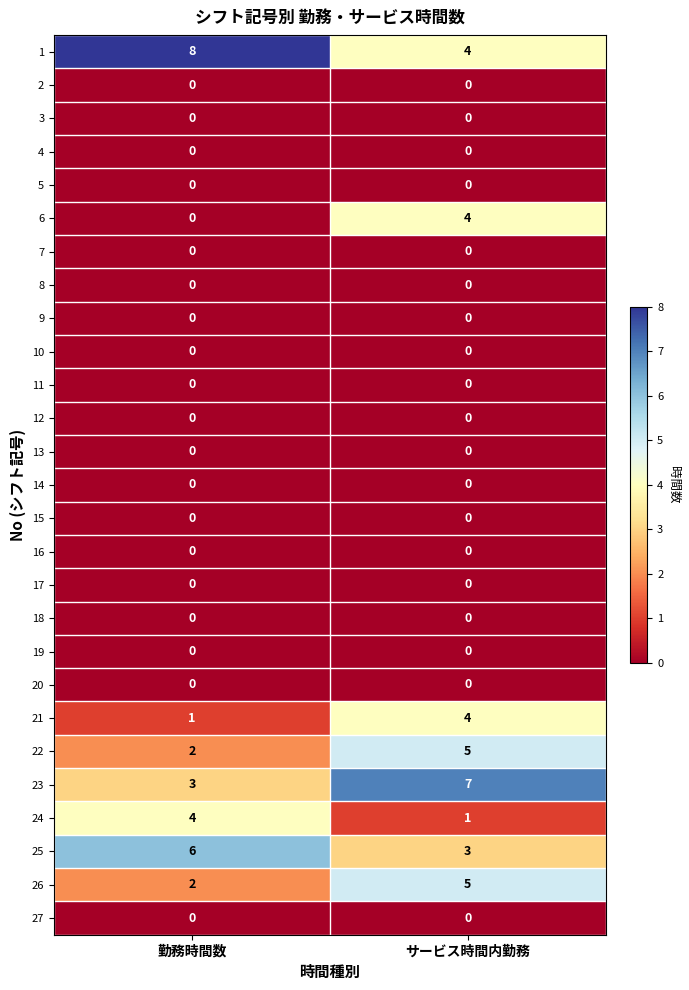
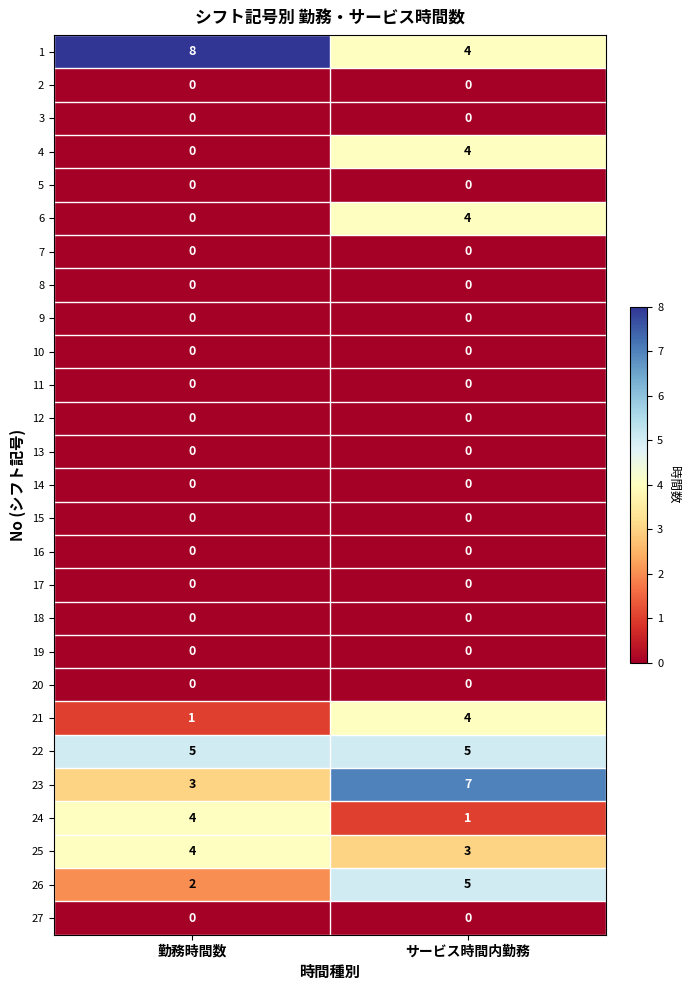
  {
    "1": {
      "勤務時間数": 8,
      "サービス時間内勤務": 4
    },
    "2": {
      "勤務時間数": 0,
      "サービス時間内勤務": 0
    },
    "3": {
      "勤務時間数": 0,
      "サービス時間内勤務": 0
    },
    "4": {
      "勤務時間数": 0,
-     "サービス時間内勤務": 0
+     "サービス時間内勤務": 4
    },
    "5": {
      "勤務時間数": 0,
      "サービス時間内勤務": 0
    },
    "6": {
      "勤務時間数": 0,
      "サービス時間内勤務": 4
    },
    "7": {
      "勤務時間数": 0,
      "サービス時間内勤務": 0
    },
    "8": {
      "勤務時間数": 0,
      "サービス時間内勤務": 0
    },
    "9": {
      "勤務時間数": 0,
      "サービス時間内勤務": 0
    },
    "10": {
      "勤務時間数": 0,
      "サービス時間内勤務": 0
    },
    "11": {
      "勤務時間数": 0,
      "サービス時間内勤務": 0
    },
    "12": {
      "勤務時間数": 0,
      "サービス時間内勤務": 0
    },
    "13": {
      "勤務時間数": 0,
      "サービス時間内勤務": 0
    },
    "14": {
      "勤務時間数": 0,
      "サービス時間内勤務": 0
    },
    "15": {
      "勤務時間数": 0,
      "サービス時間内勤務": 0
    },
    "16": {
      "勤務時間数": 0,
      "サービス時間内勤務": 0
    },
    "17": {
      "勤務時間数": 0,
      "サービス時間内勤務": 0
    },
    "18": {
      "勤務時間数": 0,
      "サービス時間内勤務": 0
    },
    "19": {
      "勤務時間数": 0,
      "サービス時間内勤務": 0
    },
    "20": {
      "勤務時間数": 0,
      "サービス時間内勤務": 0
    },
    "21": {
      "勤務時間数": 1,
      "サービス時間内勤務": 4
    },
    "22": {
-     "勤務時間数": 2,
+     "勤務時間数": 5,
      "サービス時間内勤務": 5
    },
    "23": {
      "勤務時間数": 3,
      "サービス時間内勤務": 7
    },
    "24": {
      "勤務時間数": 4,
      "サービス時間内勤務": 1
    },
    "25": {
-     "勤務時間数": 6,
+     "勤務時間数": 4,
      "サービス時間内勤務": 3
    },
    "26": {
      "勤務時間数": 2,
      "サービス時間内勤務": 5
    },
    "27": {
      "勤務時間数": 0,
      "サービス時間内勤務": 0
    }
  }
